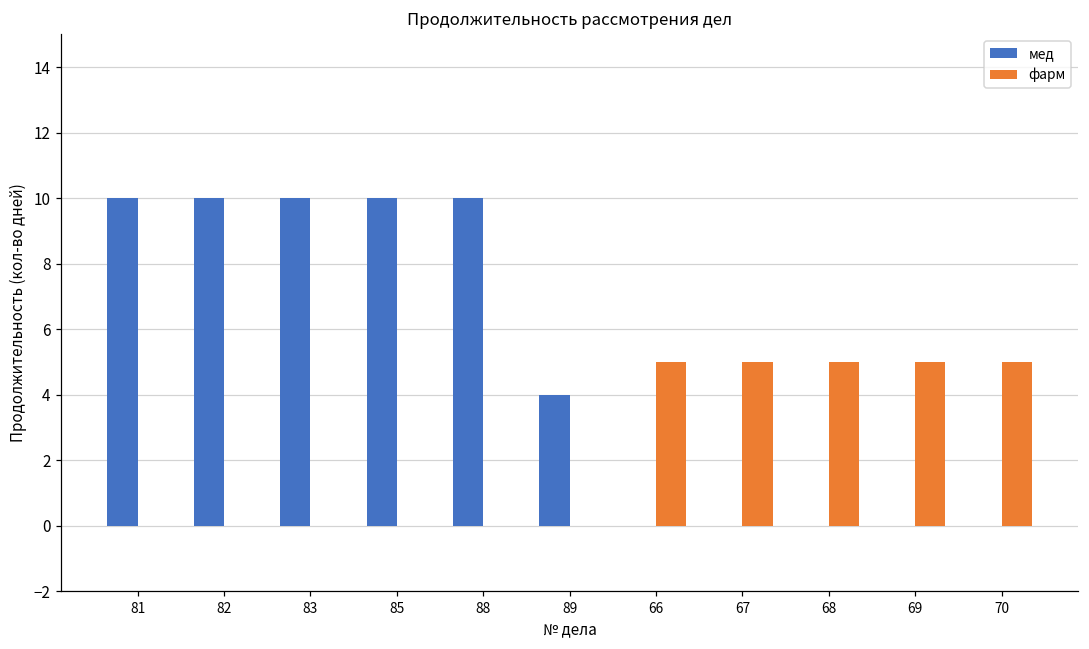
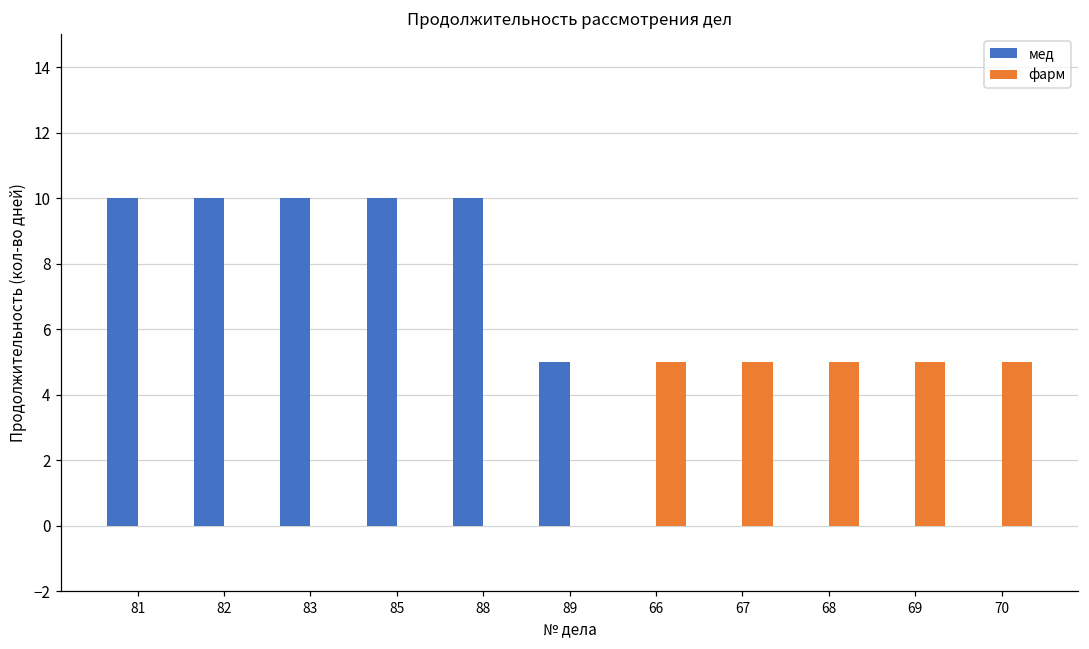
  {
    "мед": {
      "81": 10,
      "82": 10,
      "83": 10,
      "85": 10,
      "88": 10,
-     "89": 4,
+     "89": 5,
      "66": 0,
      "67": 0,
      "68": 0,
      "69": 0,
      "70": 0
    },
    "фарм": {
      "81": 0,
      "82": 0,
      "83": 0,
      "85": 0,
      "88": 0,
      "89": 0,
      "66": 5,
      "67": 5,
      "68": 5,
      "69": 5,
      "70": 5
    }
  }
